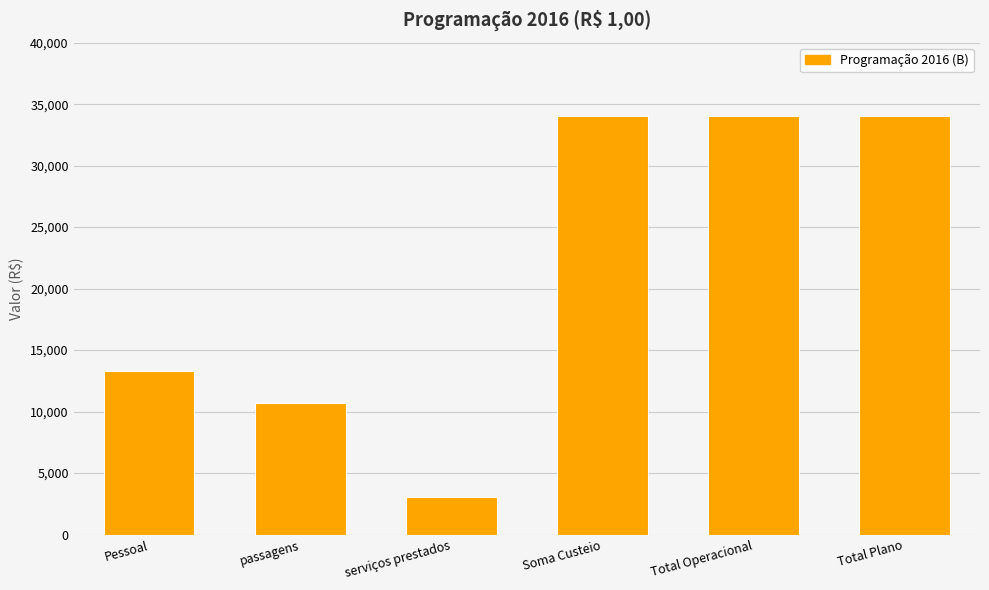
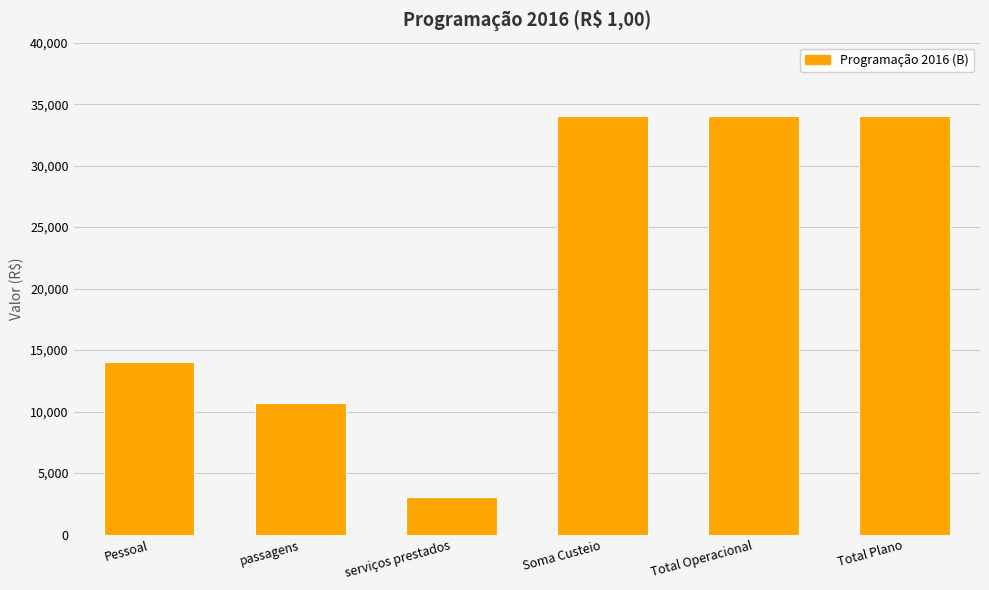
  {
-   "Pessoal": "13,300",
+   "Pessoal": "14,000",
    "passagens": "10,700",
    "serviços prestados": "3,000",
    "Soma Custeio": "34,000",
    "Total Operacional": "34,000",
    "Total Plano": "34,000"
  }
